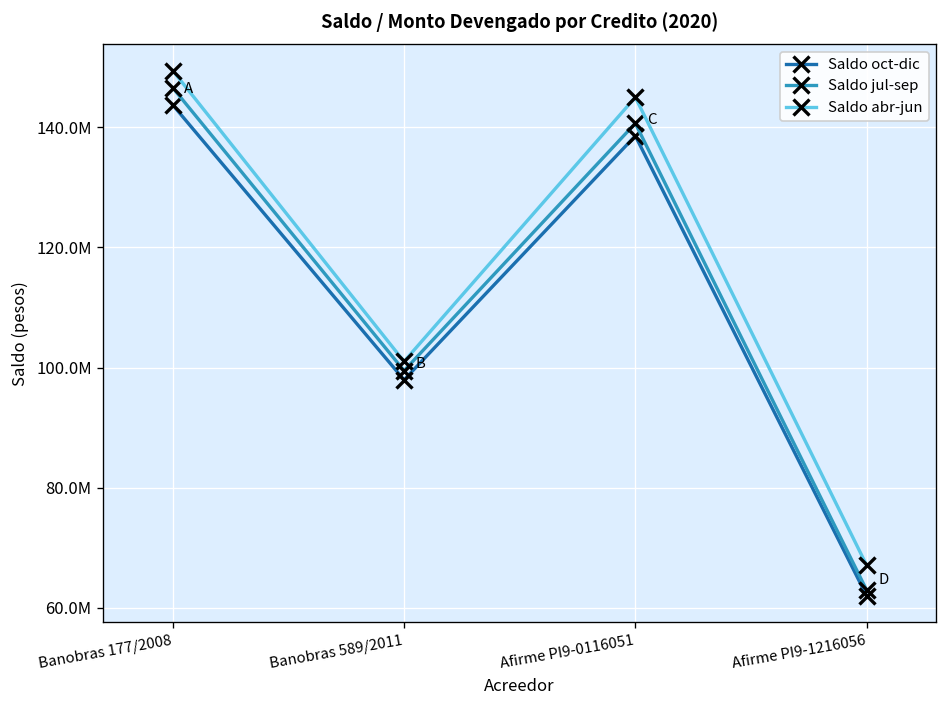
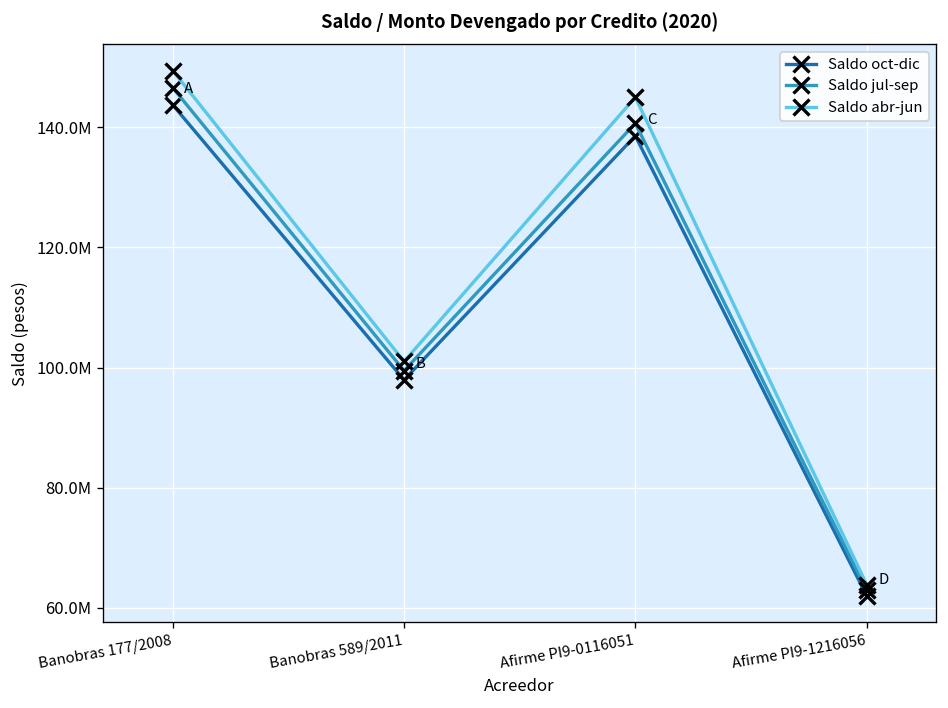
  {
    "Saldo abr-jun": {
      "Banobras 177/2008": 149000000,
      "Banobras 589/2011": 101000000,
      "Afirme PI9-0116051": 145000000,
-     "Afirme PI9-1216056": 67000000
+     "Afirme PI9-1216056": 64000000
    }
  }
